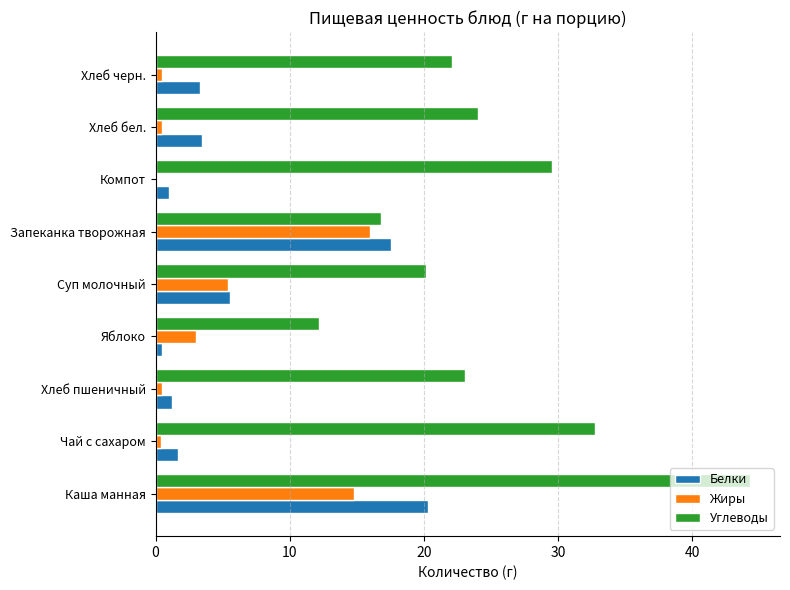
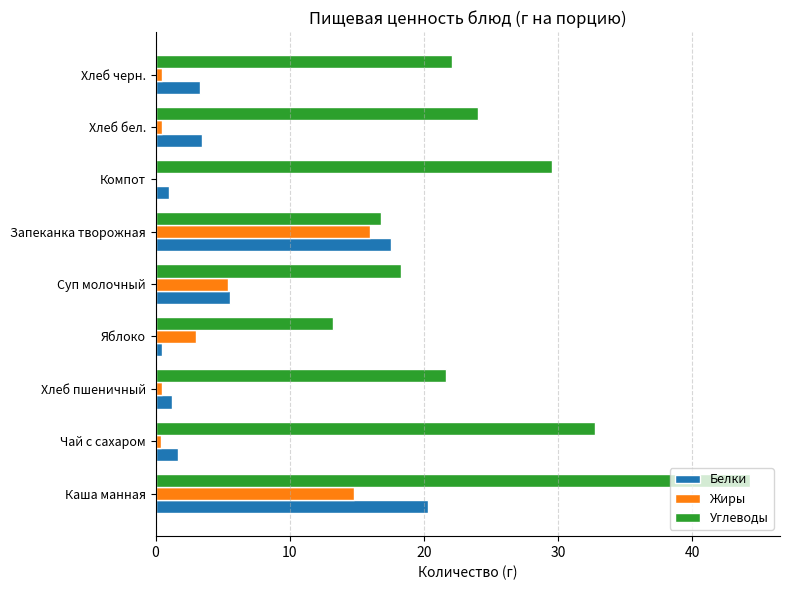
  {
    "Белки": {
      "Хлеб черн.": 3.3,
      "Хлеб бел.": 3.4,
      "Компот": 1.0,
      "Запеканка творожная": 17.5,
      "Суп молочный": 5.6,
      "Яблоко": 0.5,
      "Хлеб пшеничный": 1.2,
      "Чай с сахаром": 1.7,
      "Каша манная": 20.3
    },
    "Жиры": {
      "Хлеб черн.": 0.5,
      "Хлеб бел.": 0.5,
      "Запеканка творожная": 16.0,
      "Суп молочный": 5.4,
      "Яблоко": 3.0,
      "Хлеб пшеничный": 0.5,
      "Чай с сахаром": 0.4,
      "Каша манная": 14.8
    },
    "Углеводы": {
      "Хлеб черн.": 22.1,
      "Хлеб бел.": 24.0,
      "Компот": 29.5,
      "Запеканка творожная": 16.8,
-     "Суп молочный": 20.2,
-     "Яблоко": 12.2,
-     "Хлеб пшеничный": 23.0,
+     "Суп молочный": 18.3,
+     "Яблоко": 13.3,
+     "Хлеб пшеничный": 21.7,
      "Чай с сахаром": 32.8
    }
  }
